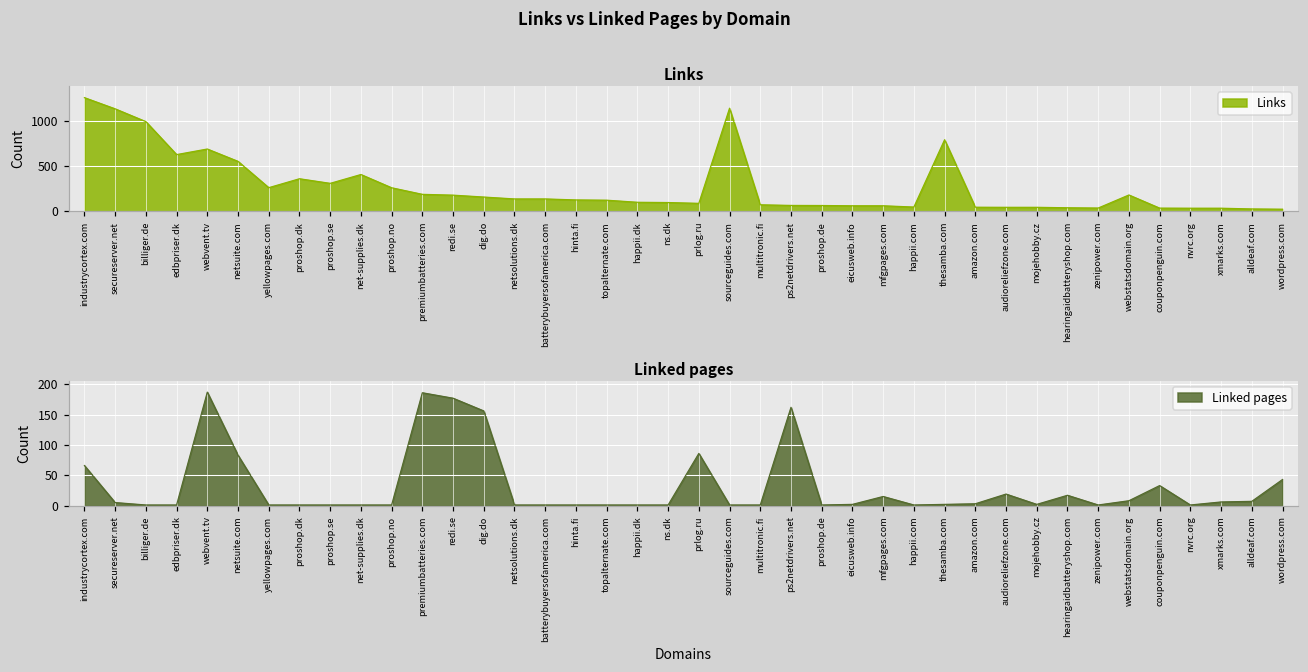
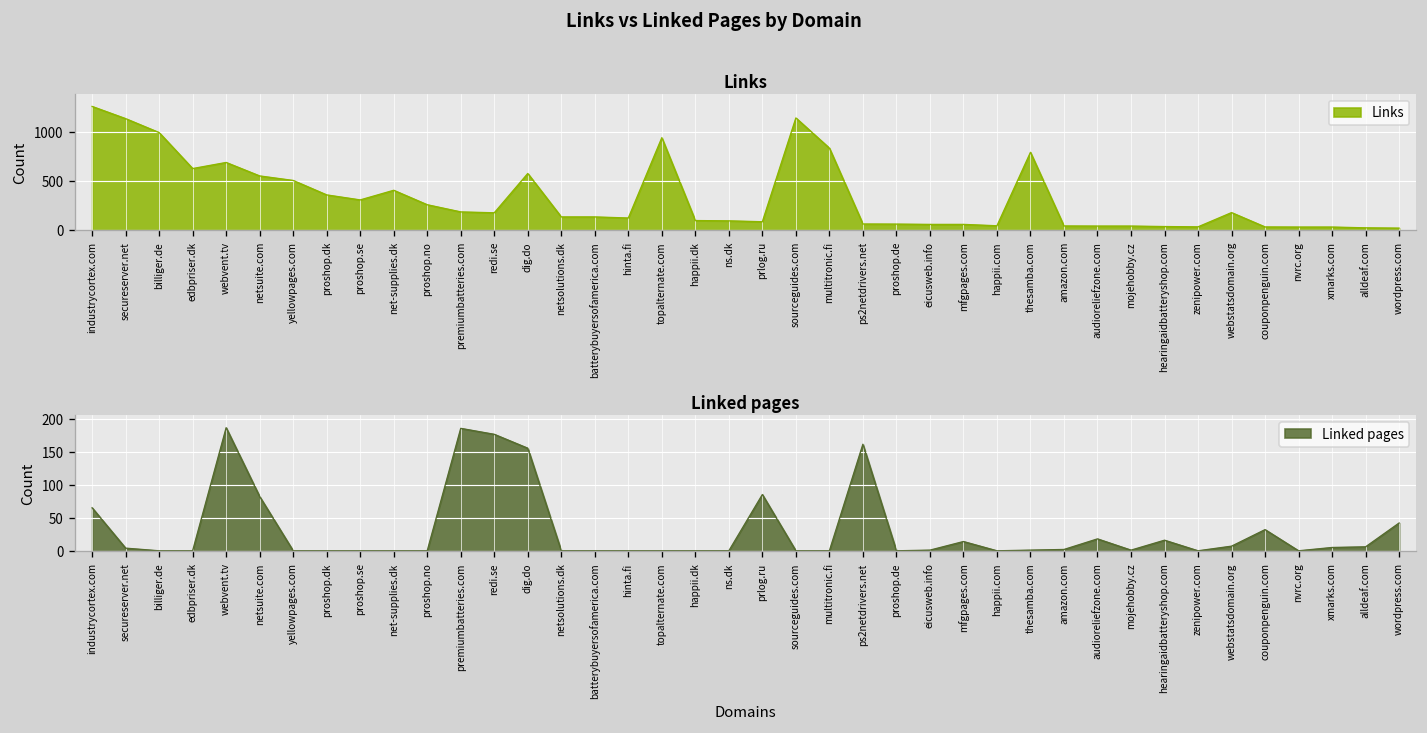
  {
    "Links": {
      "industrycortex.com": 1300,
      "secureserver.net": 1100,
      "billiger.de": 1000,
      "edbpriser.dk": 600,
      "webvent.tv": 700,
      "netsuite.com": 600,
-     "yellowpages.com": 300,
+     "yellowpages.com": 500,
      "proshop.dk": 400,
      "proshop.se": 300,
      "net-supplies.dk": 400,
      "proshop.no": 300,
      "premiumbatteries.com": 200,
      "redi.se": 200,
-     "dig.do": 200,
+     "dig.do": 600,
      "netsolutions.dk": 100,
      "batterybuyersofamerica.com": 100,
      "hinta.fi": 100,
-     "topalternate.com": 100,
+     "topalternate.com": 900,
      "happii.dk": 100,
      "ns.dk": 100,
      "prlog.ru": 100,
      "sourceguides.com": 1100,
-     "multitronic.fi": 100,
+     "multitronic.fi": 800,
      "ps2netdrivers.net": 100,
      "proshop.de": 100,
      "eicusweb.info": 100,
      "mfgpages.com": 100,
      "happii.com": 0,
      "thesamba.com": 800,
      "amazon.com": 0,
      "audioreliefzone.com": 0,
      "mojehobby.cz": 0,
      "hearingaidbatteryshop.com": 0,
      "zenipower.com": 0,
      "webstatsdomain.org": 200,
      "couponpenguin.com": 0,
      "nvrc.org": 0,
      "xmarks.com": 0,
      "alldeaf.com": 0,
      "wordpress.com": 0
    },
    "Linked pages": {
      "industrycortex.com": 70,
      "secureserver.net": 10,
      "billiger.de": 0,
      "edbpriser.dk": 0,
      "webvent.tv": 190,
      "netsuite.com": 80,
      "yellowpages.com": 0,
      "proshop.dk": 0,
      "proshop.se": 0,
      "net-supplies.dk": 0,
      "proshop.no": 0,
      "premiumbatteries.com": 190,
      "redi.se": 180,
      "dig.do": 160,
      "netsolutions.dk": 0,
      "batterybuyersofamerica.com": 0,
      "hinta.fi": 0,
      "topalternate.com": 0,
      "happii.dk": 0,
      "ns.dk": 0,
      "prlog.ru": 90,
      "sourceguides.com": 0,
      "multitronic.fi": 0,
      "ps2netdrivers.net": 160,
      "proshop.de": 0,
      "eicusweb.info": 0,
      "mfgpages.com": 20,
      "happii.com": 0,
      "thesamba.com": 0,
      "amazon.com": 0,
      "audioreliefzone.com": 20,
      "mojehobby.cz": 0,
      "hearingaidbatteryshop.com": 20,
      "zenipower.com": 0,
      "webstatsdomain.org": 10,
      "couponpenguin.com": 30,
      "nvrc.org": 0,
      "xmarks.com": 10,
      "alldeaf.com": 10,
      "wordpress.com": 40
    }
  }
